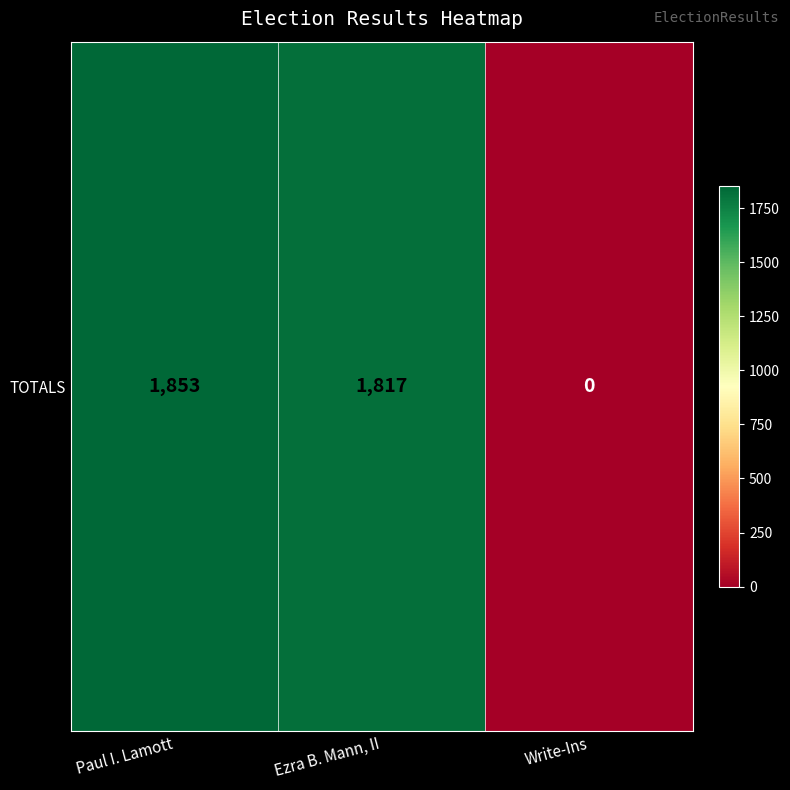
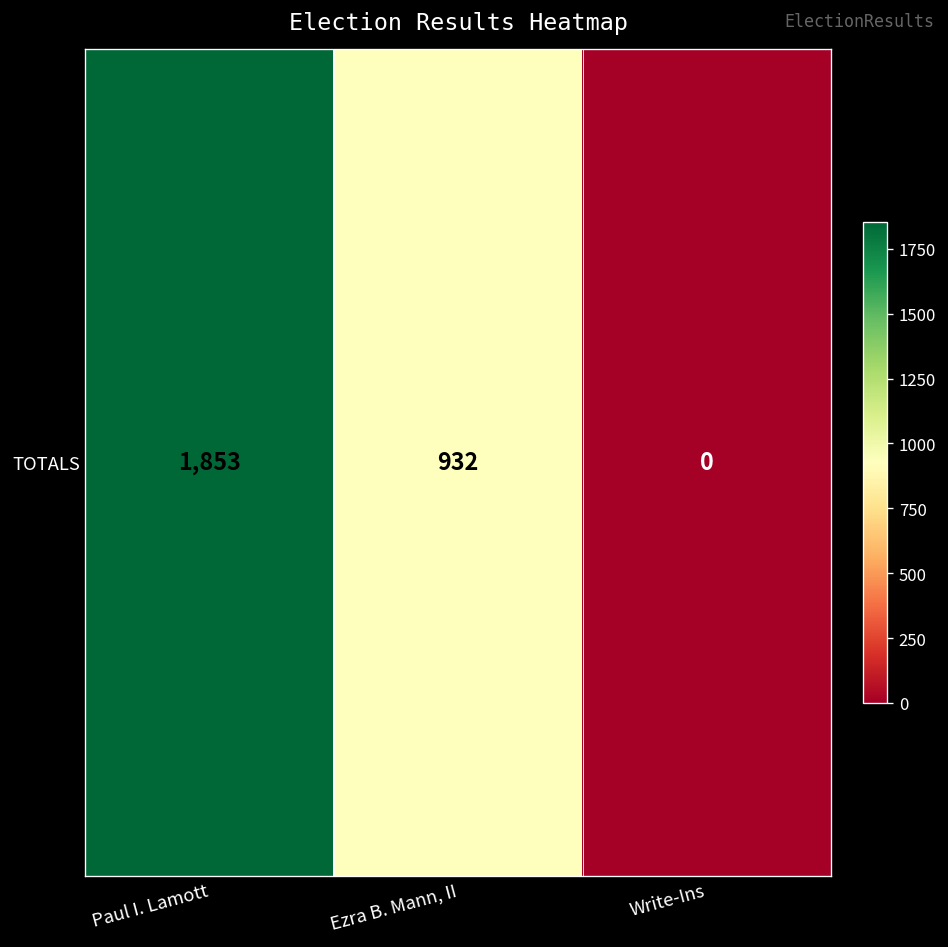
  {
    "TOTALS": {
      "Paul I. Lamott": "1,853",
-     "Ezra B. Mann, II": "1,817",
+     "Ezra B. Mann, II": "932",
      "Write-Ins": "0"
    }
  }
